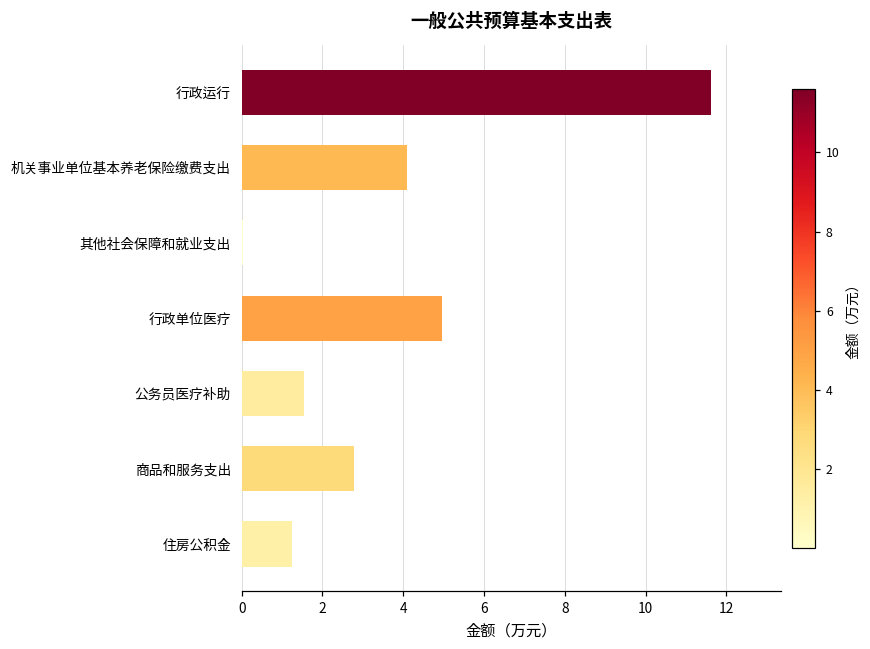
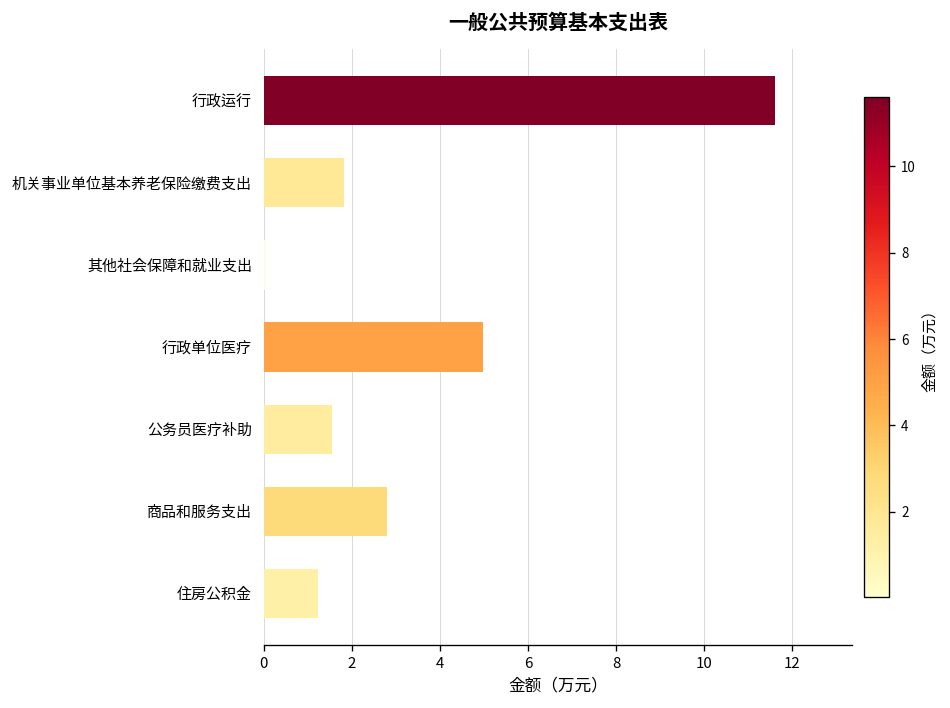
  {
    "行政运行": 11.6,
-   "机关事业单位基本养老保险缴费支出": 4.1,
+   "机关事业单位基本养老保险缴费支出": 1.8,
    "行政单位医疗": 5.0,
    "公务员医疗补助": 1.6,
    "商品和服务支出": 2.8,
    "住房公积金": 1.2
  }
